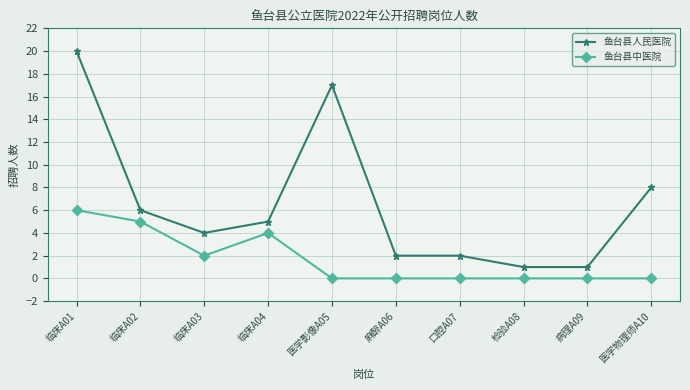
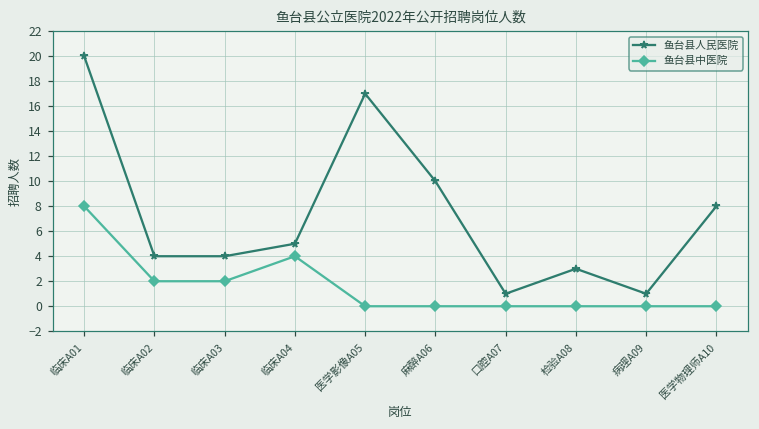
  {
    "鱼台县人民医院": {
      "临床A01": 20,
-     "临床A02": 6,
+     "临床A02": 4,
      "临床A03": 4,
      "临床A04": 5,
      "医学影像A05": 17,
-     "麻醉A06": 2,
-     "口腔A07": 2,
-     "检验A08": 1,
+     "麻醉A06": 10,
+     "口腔A07": 1,
+     "检验A08": 3,
      "病理A09": 1,
      "医学物理师A10": 8
    },
    "鱼台县中医院": {
-     "临床A01": 6,
-     "临床A02": 5,
+     "临床A01": 8,
+     "临床A02": 2,
      "临床A03": 2,
      "临床A04": 4,
      "医学影像A05": 0,
      "麻醉A06": 0,
      "口腔A07": 0,
      "检验A08": 0,
      "病理A09": 0,
      "医学物理师A10": 0
    }
  }
